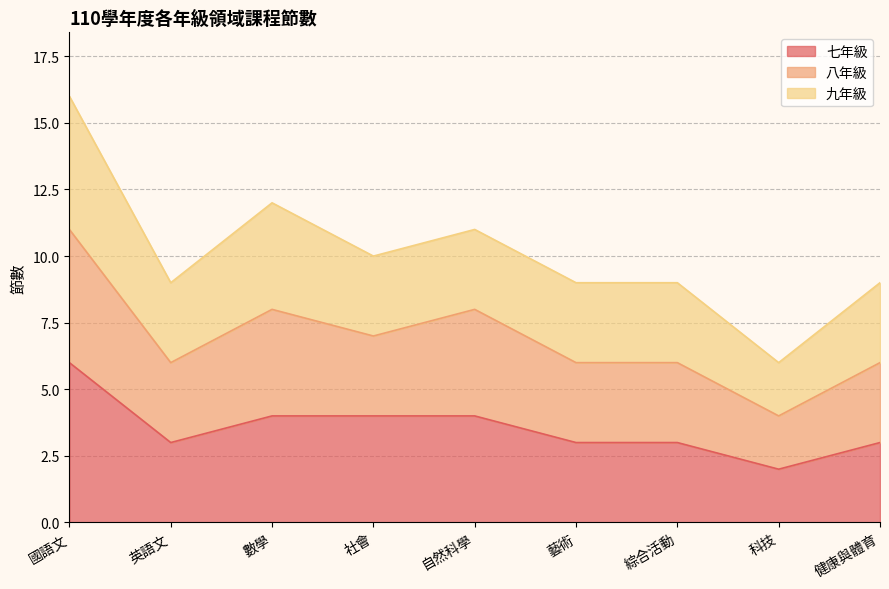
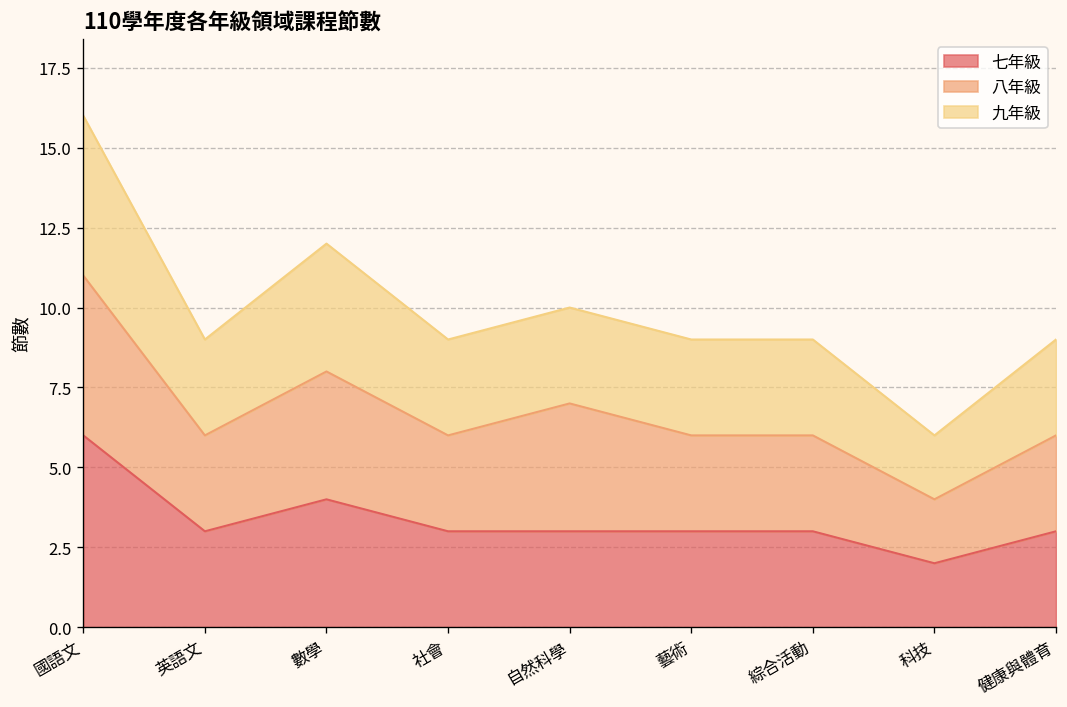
  {
    "七年級": {
      "國語文": 6,
      "英語文": 3,
      "數學": 4,
-     "社會": 4,
-     "自然科學": 4,
+     "社會": 3,
+     "自然科學": 3,
      "藝術": 3,
      "綜合活動": 3,
      "科技": 2,
      "健康與體育": 3
    }
  }
